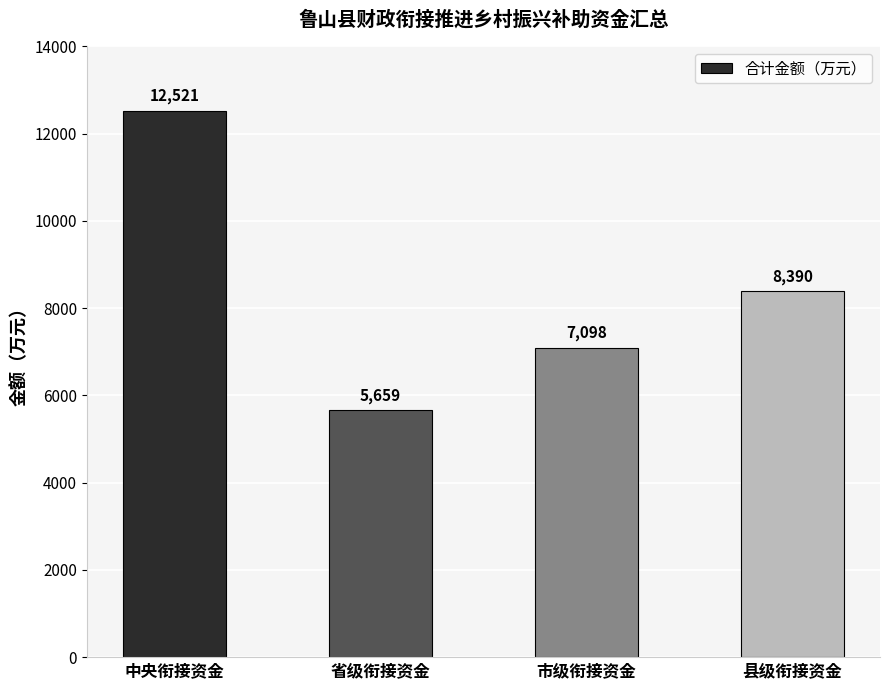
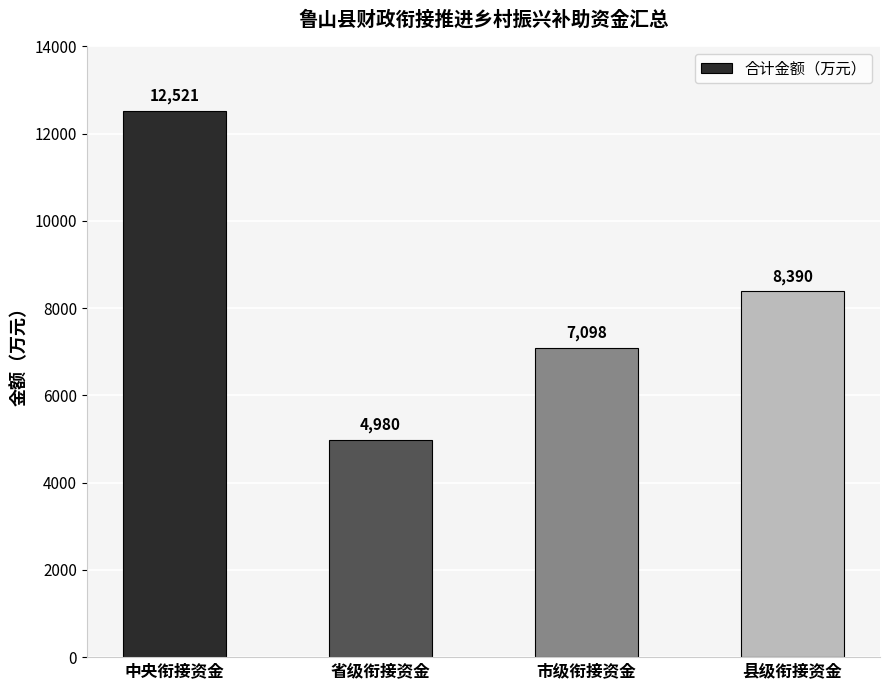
  {
    "中央衔接资金": "12,521",
-   "省级衔接资金": "5,659",
+   "省级衔接资金": "4,980",
    "市级衔接资金": "7,098",
    "县级衔接资金": "8,390"
  }
